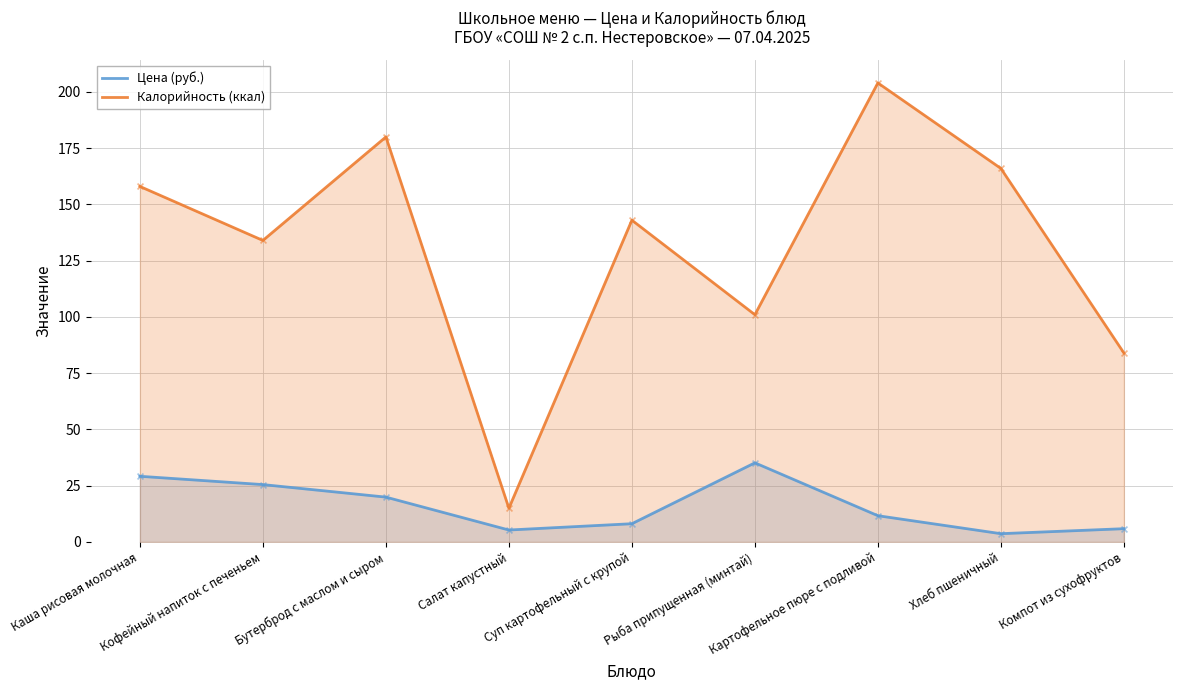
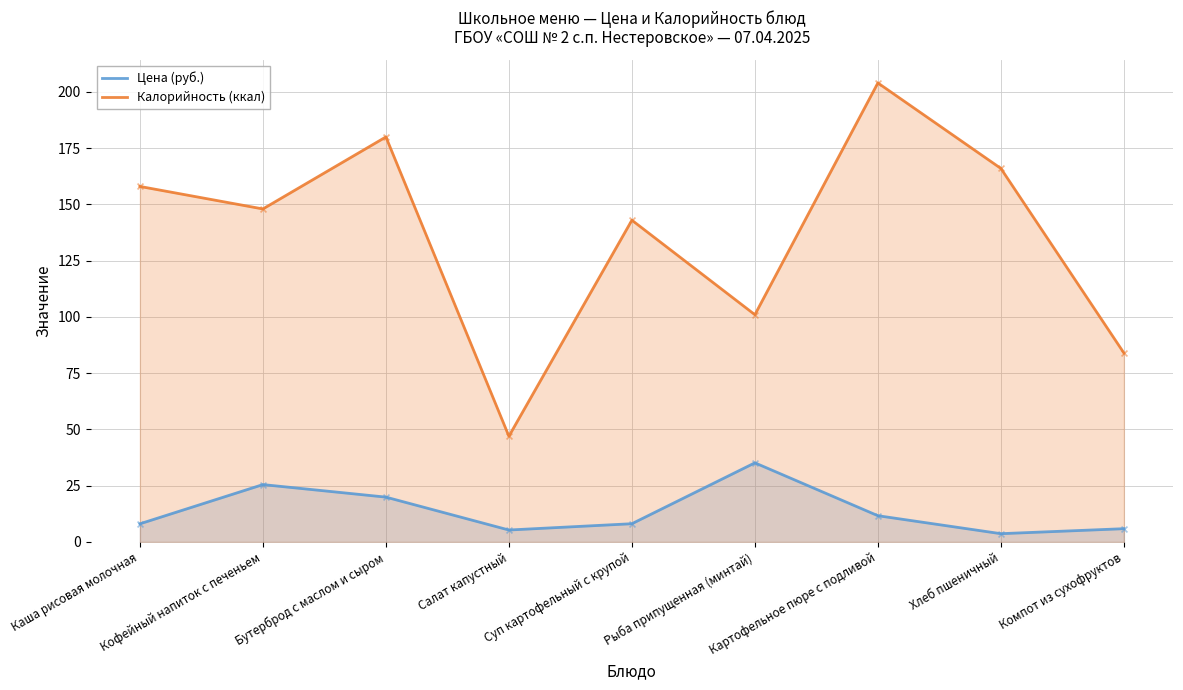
  {
    "Цена (руб.)": {
-     "Каша рисовая молочная": 29,
+     "Каша рисовая молочная": 8,
      "Кофейный напиток с печеньем": 26,
      "Бутерброд с маслом и сыром": 20,
      "Салат капустный": 5,
      "Суп картофельный с крупой": 8,
      "Рыба припущенная (минтай)": 35,
      "Картофельное пюре с подливой": 12,
      "Хлеб пшеничный": 4,
      "Компот из сухофруктов": 6
    },
    "Калорийность (ккал)": {
      "Каша рисовая молочная": 158,
-     "Кофейный напиток с печеньем": 134,
+     "Кофейный напиток с печеньем": 148,
      "Бутерброд с маслом и сыром": 180,
-     "Салат капустный": 15,
+     "Салат капустный": 47,
      "Суп картофельный с крупой": 143,
      "Рыба припущенная (минтай)": 101,
      "Картофельное пюре с подливой": 204,
      "Хлеб пшеничный": 166,
      "Компот из сухофруктов": 84
    }
  }
